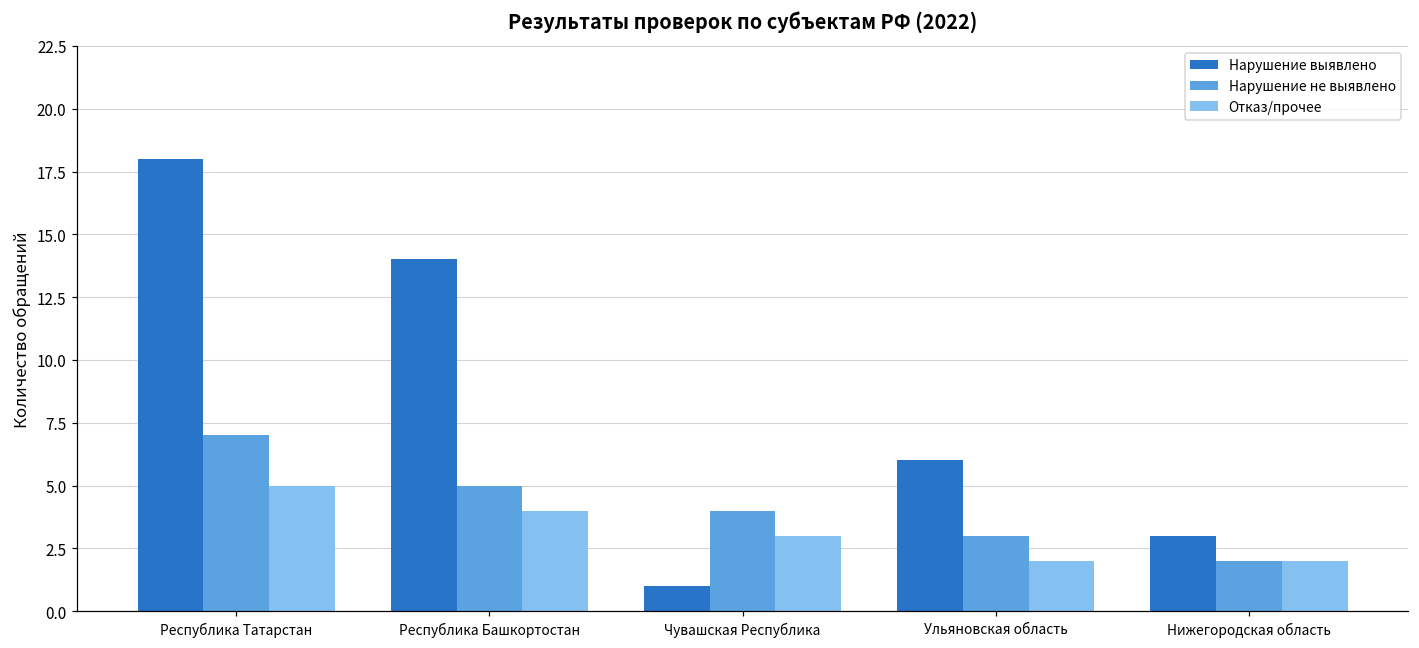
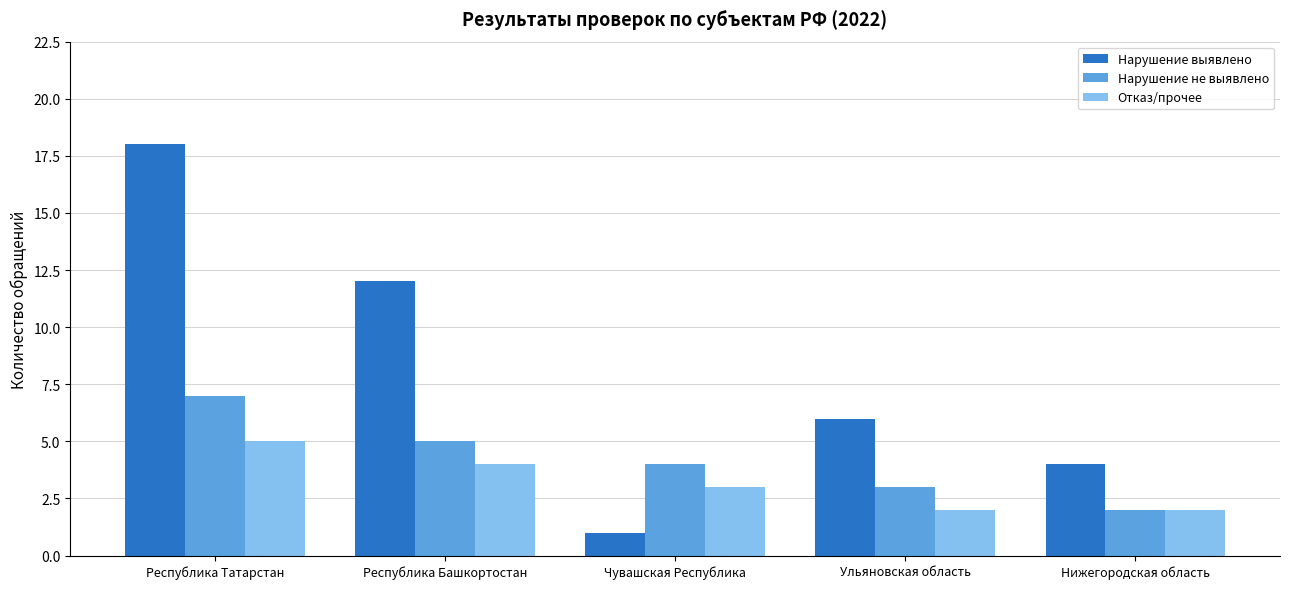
  {
    "Нарушение выявлено": {
      "Республика Татарстан": 18,
-     "Республика Башкортостан": 14,
+     "Республика Башкортостан": 12,
      "Чувашская Республика": 1,
      "Ульяновская область": 6,
-     "Нижегородская область": 3
+     "Нижегородская область": 4
    }
  }
